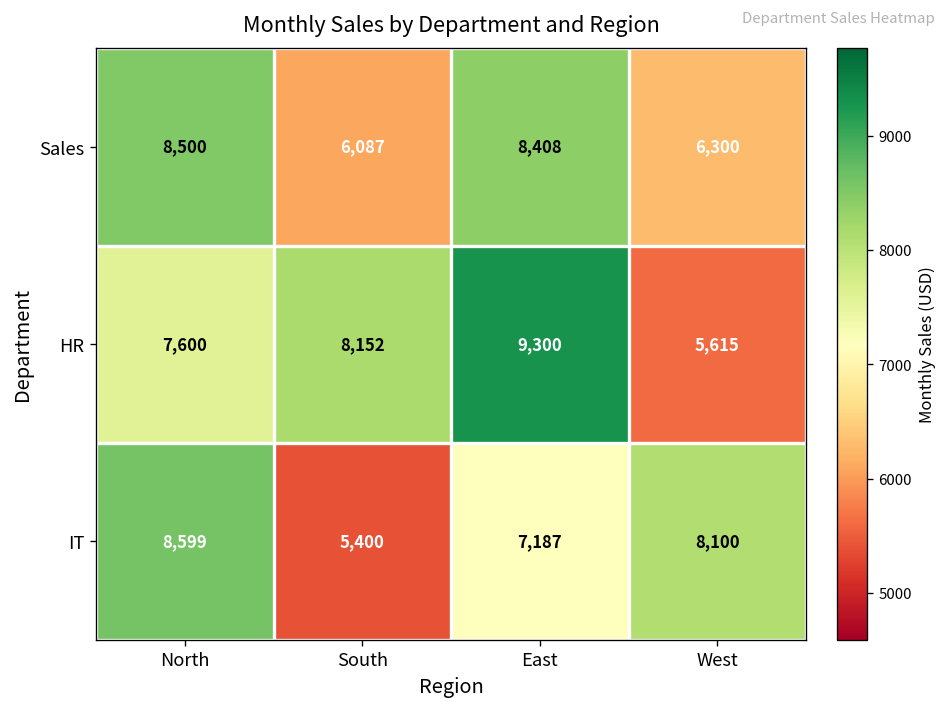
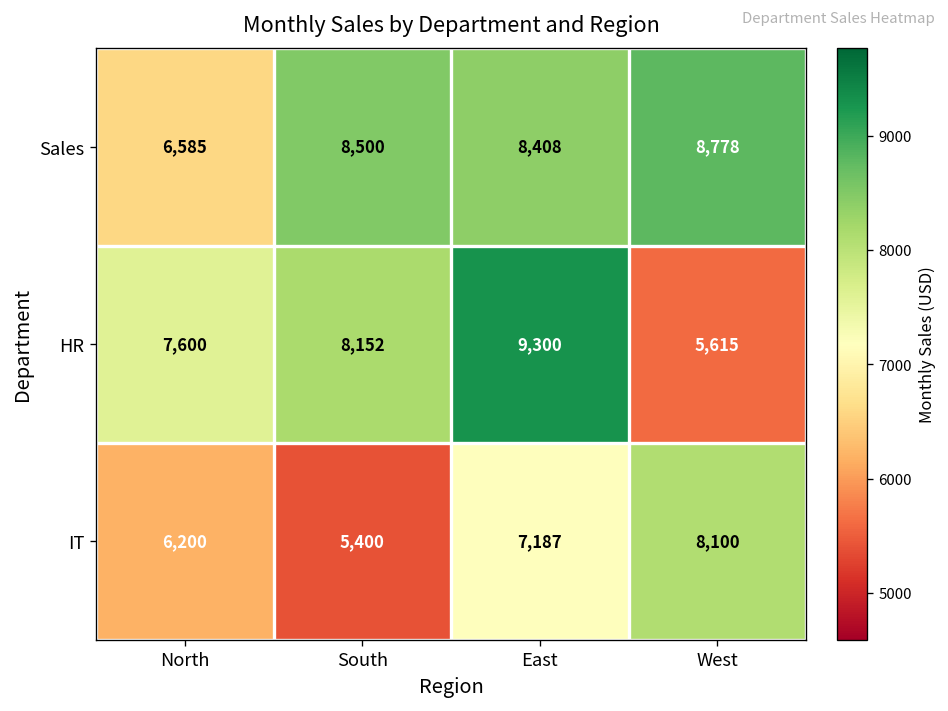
  {
    "Sales": {
-     "North": "8,500",
-     "South": "6,087",
+     "North": "6,585",
+     "South": "8,500",
      "East": "8,408",
-     "West": "6,300"
+     "West": "8,778"
    },
    "HR": {
      "North": "7,600",
      "South": "8,152",
      "East": "9,300",
      "West": "5,615"
    },
    "IT": {
-     "North": "8,599",
+     "North": "6,200",
      "South": "5,400",
      "East": "7,187",
      "West": "8,100"
    }
  }
